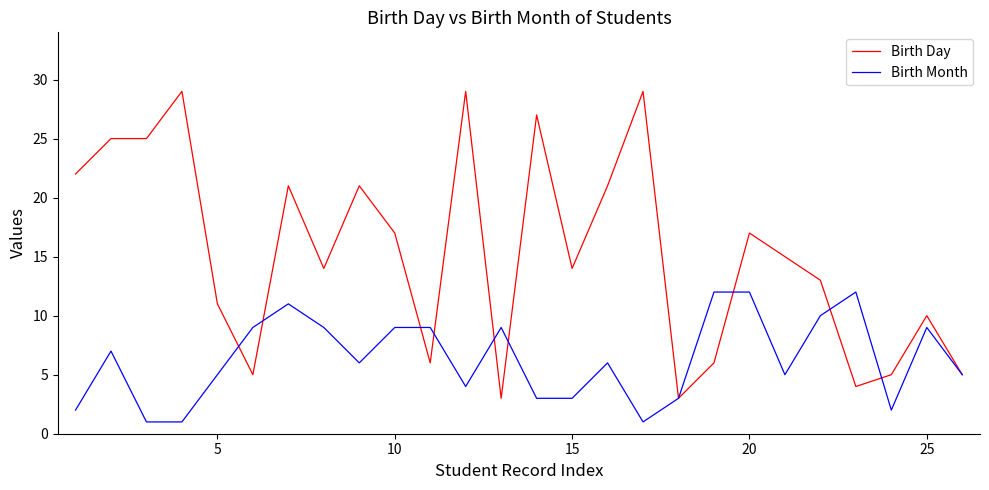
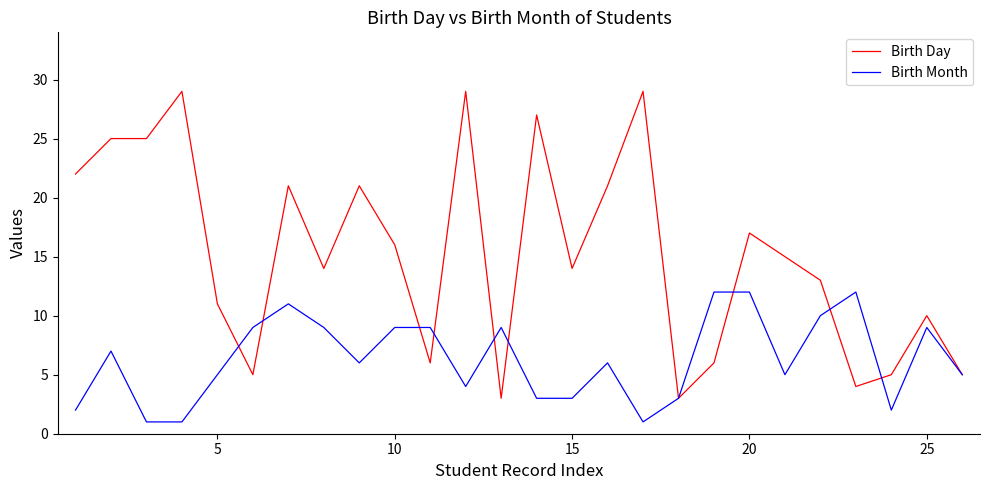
  {
    "Birth Day": {
      "5": 11,
-     "10": 17,
+     "10": 16,
      "15": 14,
      "20": 17,
      "25": 10
    },
    "Birth Month": {
      "5": 5,
      "10": 9,
      "15": 3,
      "20": 12,
      "25": 9
    }
  }
